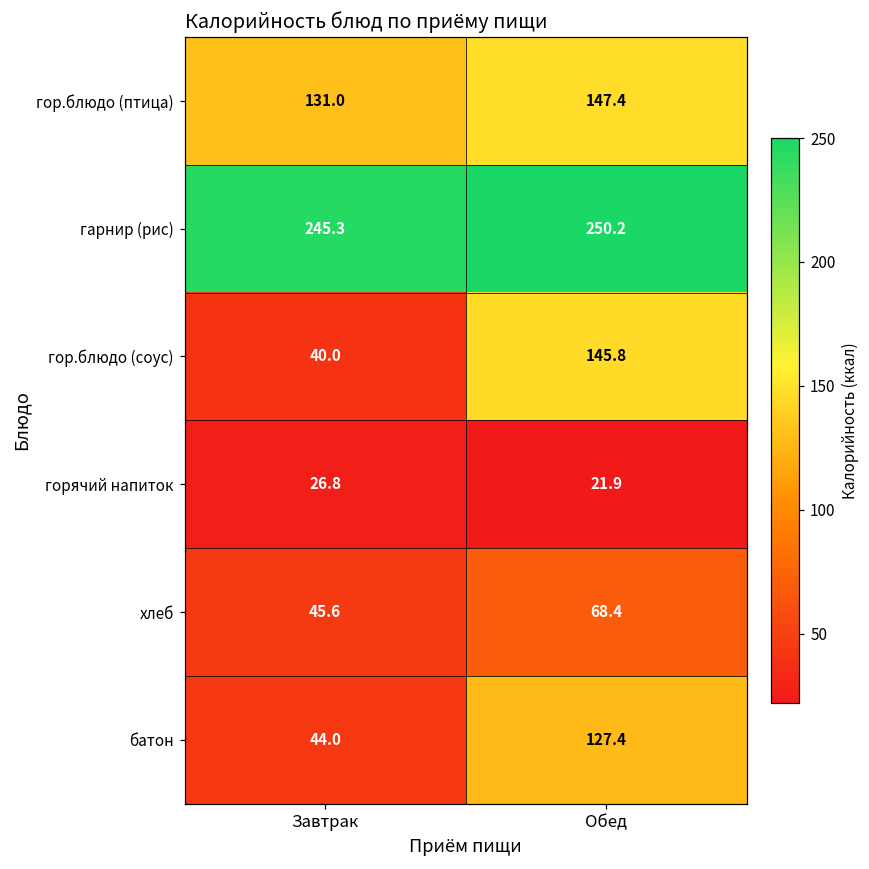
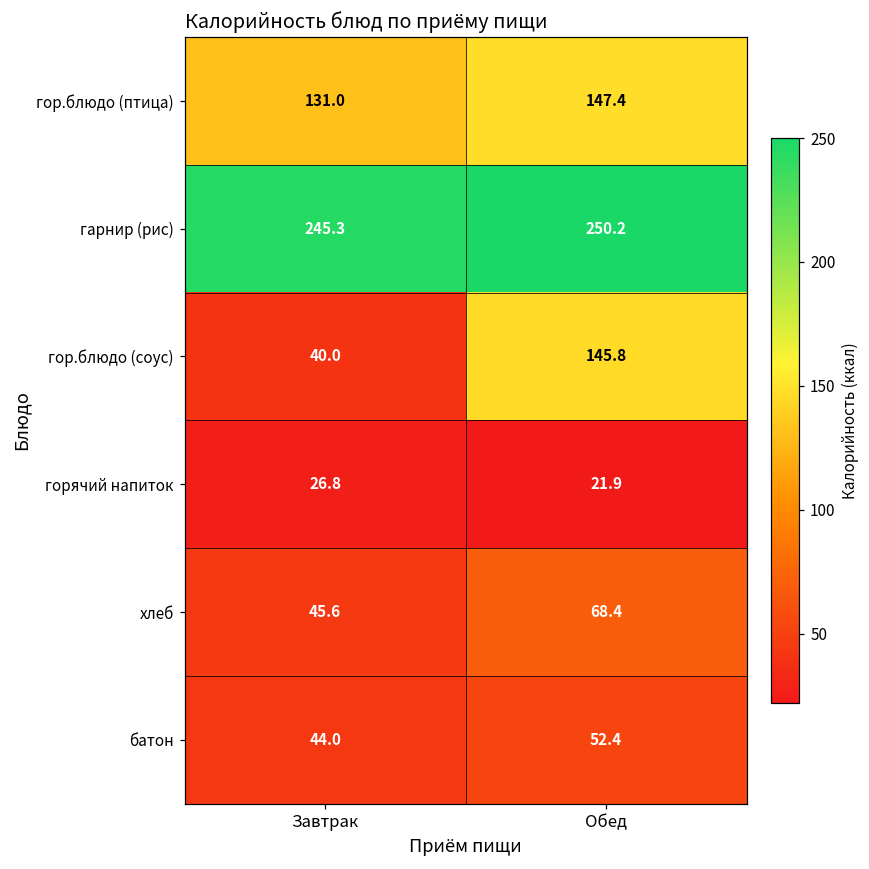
  {
    "гор.блюдо (птица)": {
      "Завтрак": 131.0,
      "Обед": 147.4
    },
    "гарнир (рис)": {
      "Завтрак": 245.3,
      "Обед": 250.2
    },
    "гор.блюдо (соус)": {
      "Завтрак": 40.0,
      "Обед": 145.8
    },
    "горячий напиток": {
      "Завтрак": 26.8,
      "Обед": 21.9
    },
    "хлеб": {
      "Завтрак": 45.6,
      "Обед": 68.4
    },
    "батон": {
      "Завтрак": 44.0,
-     "Обед": 127.4
+     "Обед": 52.4
    }
  }
